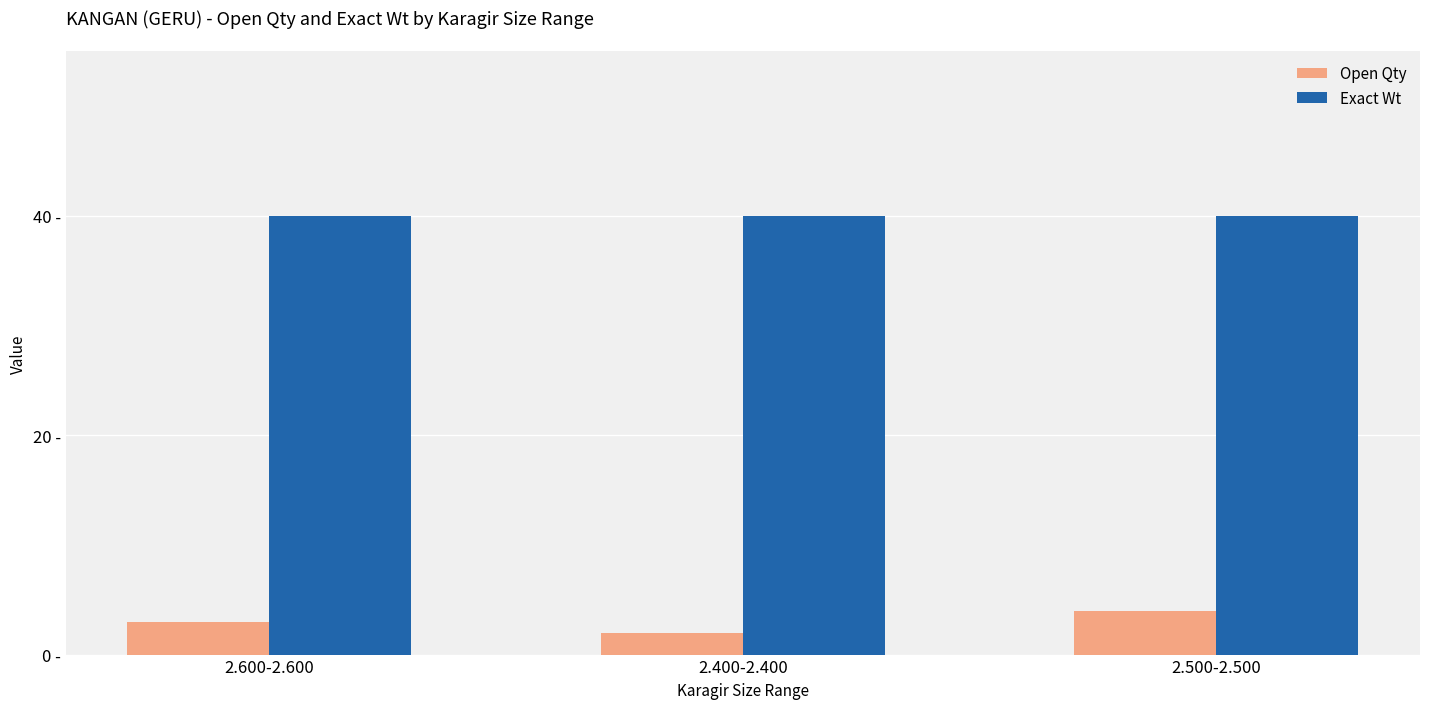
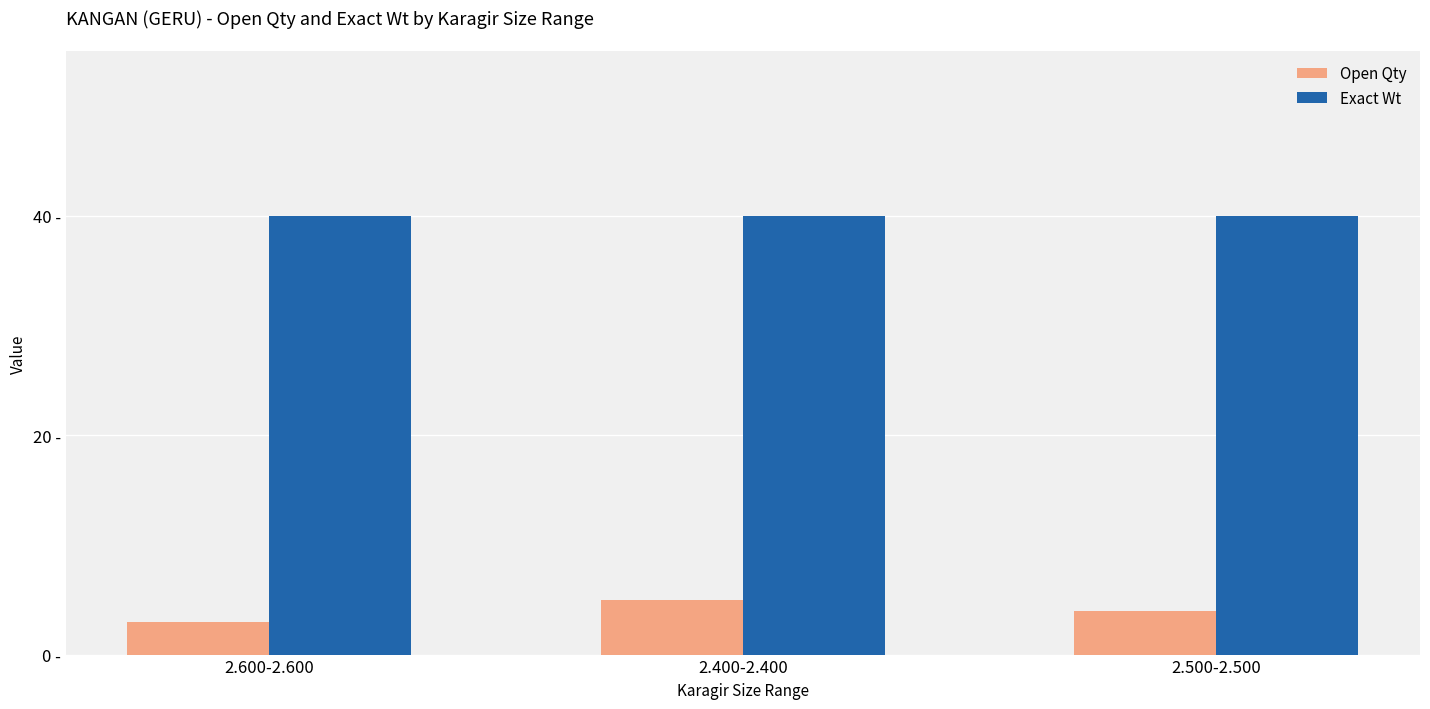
  {
    "Open Qty": {
      "2.600-2.600": "3 -",
-     "2.400-2.400": "2 -",
+     "2.400-2.400": "5 -",
      "2.500-2.500": "4 -"
    },
    "Exact Wt": {
      "2.600-2.600": "40 -",
      "2.400-2.400": "40 -",
      "2.500-2.500": "40 -"
    }
  }
